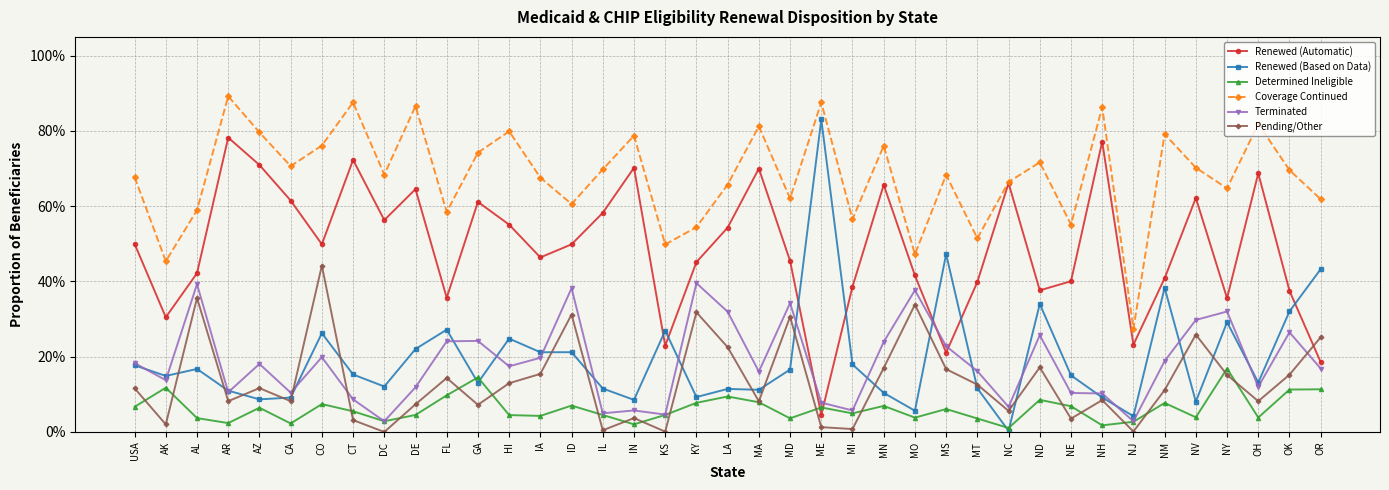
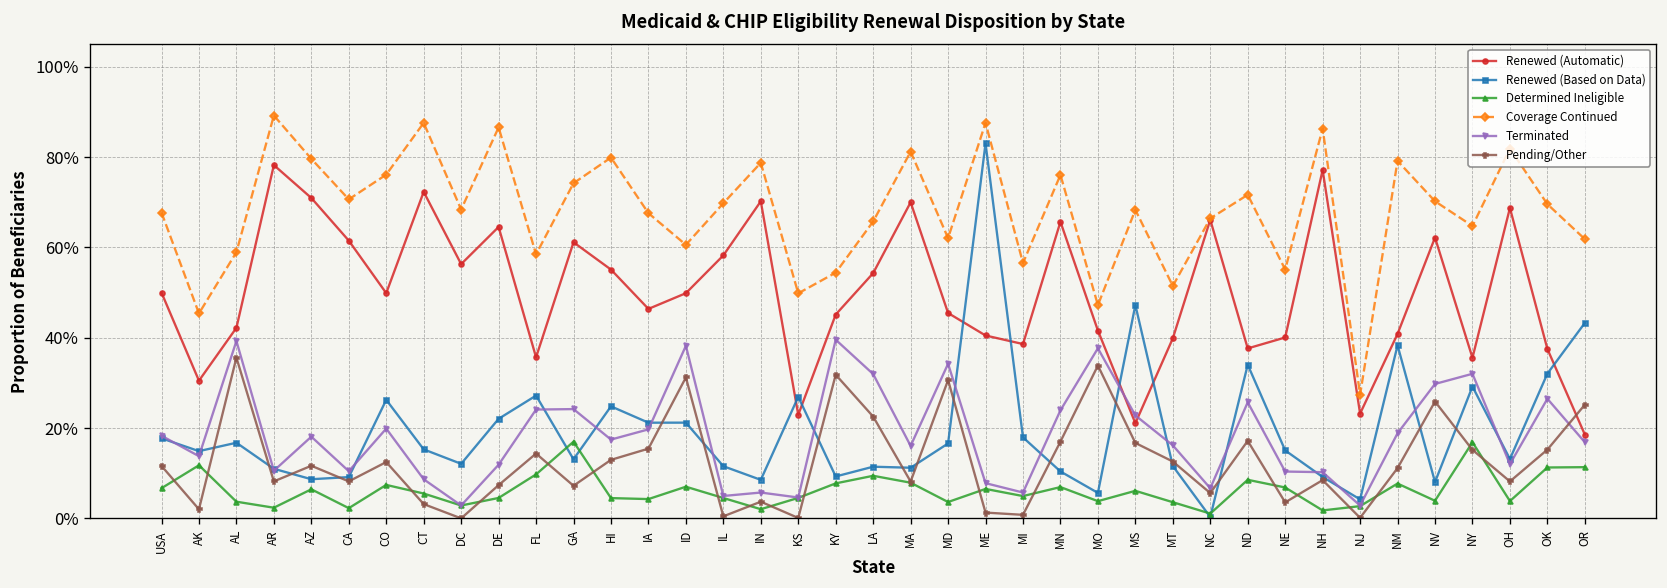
  {
    "Renewed (Automatic)": {
      "USA": "50%",
      "AK": "30%",
      "AL": "42%",
      "AR": "78%",
      "AZ": "71%",
      "CA": "62%",
      "CO": "50%",
      "CT": "72%",
      "DC": "56%",
      "DE": "65%",
      "FL": "36%",
      "GA": "61%",
      "HI": "55%",
      "IA": "46%",
      "ID": "50%",
      "IL": "58%",
      "IN": "70%",
      "KS": "23%",
      "KY": "45%",
      "LA": "54%",
      "MA": "70%",
      "MD": "45%",
-     "ME": "5%",
+     "ME": "41%",
      "MI": "39%",
      "MN": "66%",
      "MO": "42%",
      "MS": "21%",
      "MT": "40%",
      "ND": "38%",
      "NE": "40%",
      "NH": "77%",
      "NJ": "23%",
      "NM": "41%",
      "NV": "62%",
      "NY": "36%",
      "OH": "69%",
      "OK": "38%",
      "OR": "19%"
    },
    "Determined Ineligible": {
      "USA": "7%",
      "AK": "12%",
      "AL": "4%",
      "AR": "2%",
      "AZ": "6%",
      "CA": "2%",
      "CO": "7%",
      "CT": "6%",
      "DE": "5%",
      "FL": "10%",
-     "GA": "14%",
+     "GA": "17%",
      "HI": "4%",
      "IA": "4%",
      "ID": "7%",
      "IN": "2%",
      "KY": "8%",
      "LA": "9%",
      "MD": "4%",
      "ME": "7%",
      "MI": "5%",
      "MN": "7%",
      "MO": "4%",
      "MS": "6%",
      "MT": "4%",
      "NC": "1%",
      "ND": "9%",
      "NE": "7%",
      "NH": "2%",
      "NM": "8%",
      "NV": "4%",
      "NY": "17%",
      "OH": "4%",
      "OK": "11%",
      "OR": "11%"
    },
    "Pending/Other": {
      "USA": "12%",
      "AK": "2%",
      "AL": "36%",
      "AR": "8%",
      "AZ": "12%",
      "CA": "8%",
-     "CO": "44%",
+     "CO": "12%",
      "CT": "3%",
      "DC": "0%",
      "DE": "7%",
      "FL": "14%",
      "GA": "7%",
      "HI": "13%",
      "IA": "15%",
      "ID": "31%",
      "IL": "0%",
      "IN": "4%",
      "KS": "0%",
      "KY": "32%",
      "LA": "23%",
      "MD": "31%",
      "ME": "1%",
      "MI": "1%",
      "MN": "17%",
      "MO": "34%",
      "MS": "17%",
      "MT": "13%",
      "NC": "6%",
      "ND": "17%",
      "NE": "4%",
      "NH": "8%",
      "NJ": "0%",
      "NM": "11%",
      "NV": "26%",
      "NY": "15%",
      "OH": "8%",
      "OK": "15%",
      "OR": "25%"
    }
  }
